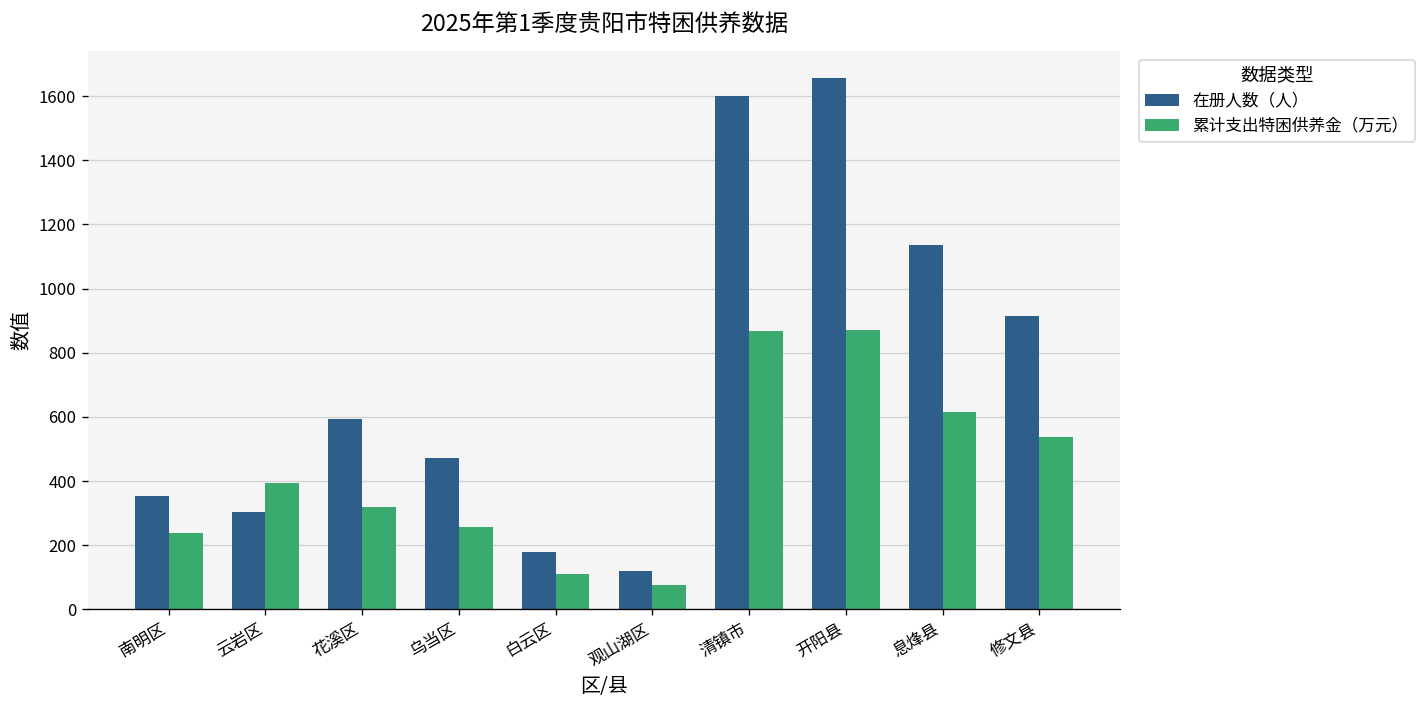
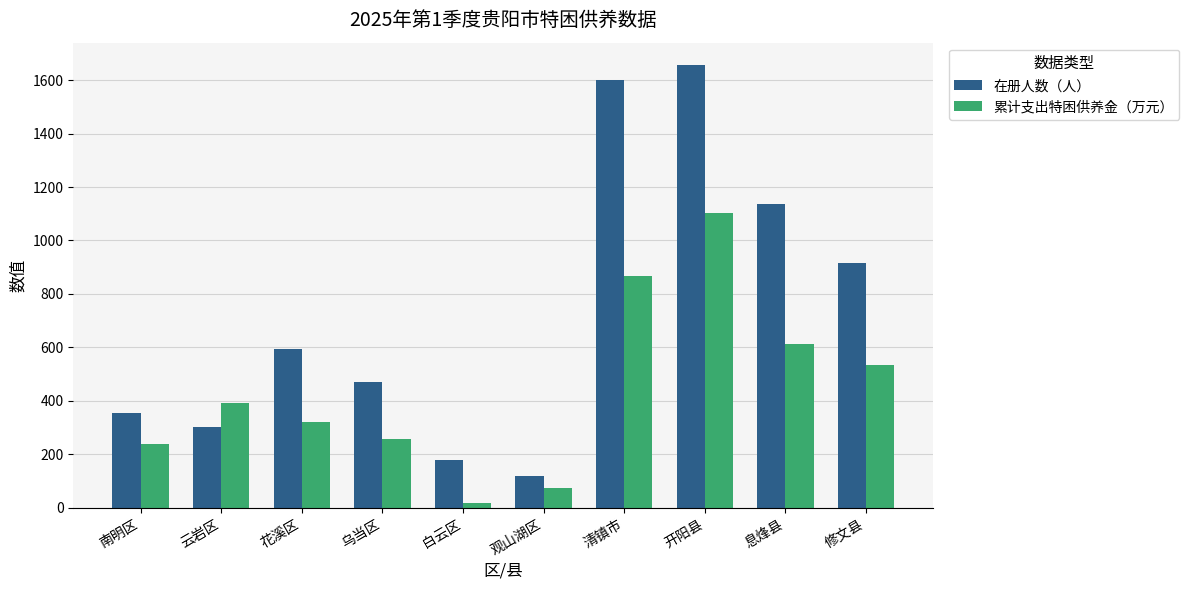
  {
    "在册人数（人）": {
      "南明区": 350,
      "云岩区": 300,
      "花溪区": 600,
      "乌当区": 470,
      "白云区": 180,
      "观山湖区": 120,
      "清镇市": 1600,
      "开阳县": 1660,
      "息烽县": 1140,
      "修文县": 920
    },
    "累计支出特困供养金（万元）": {
      "南明区": 240,
      "云岩区": 390,
      "花溪区": 320,
      "乌当区": 260,
-     "白云区": 110,
+     "白云区": 20,
      "观山湖区": 70,
      "清镇市": 870,
-     "开阳县": 870,
+     "开阳县": 1100,
      "息烽县": 610,
      "修文县": 540
    }
  }
